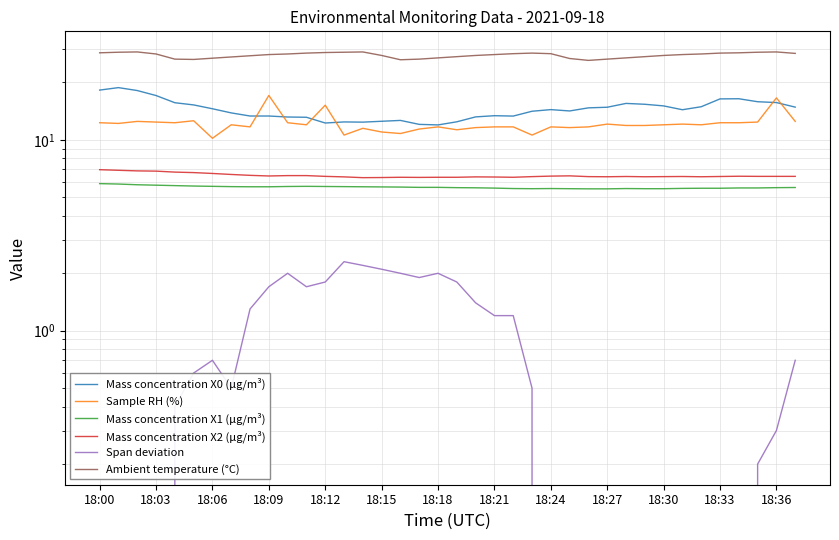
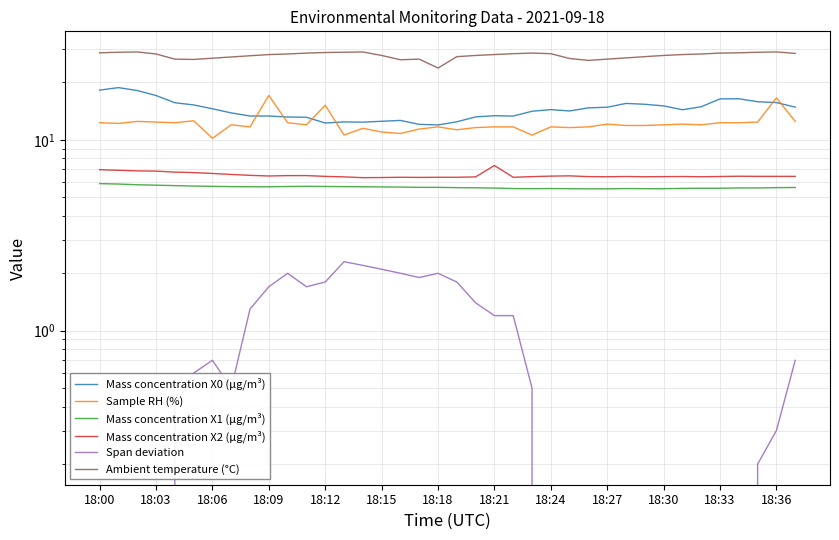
  {
    "Mass concentration X0 (μg/m³)": {
      "18:00": 18,
      "18:03": 17,
      "18:06": 15,
      "18:09": 13,
      "18:12": 12,
      "18:15": 13,
      "18:21": 13,
      "18:24": 14,
      "18:27": 15,
      "18:30": 15,
      "18:33": 16,
      "18:36": 16
    },
    "Sample RH (%)": {
      "18:00": 12,
      "18:03": 12,
      "18:06": 10,
      "18:09": 17,
      "18:12": 15,
      "18:15": 11,
      "18:21": 12,
      "18:24": 12,
      "18:27": 12,
      "18:30": 12,
      "18:33": 12,
      "18:36": 17
    },
    "Mass concentration X1 (μg/m³)": {
      "18:00": 5.9,
      "18:03": 5.8,
      "18:06": 5.7,
      "18:09": 5.7,
      "18:12": 5.7,
      "18:15": 5.7,
      "18:18": 5.6,
      "18:21": 5.6,
      "18:24": 5.6,
      "18:27": 5.5,
      "18:30": 5.6,
      "18:33": 5.6,
      "18:36": 5.6
    },
    "Mass concentration X2 (μg/m³)": {
      "18:00": 7.0,
      "18:03": 6.9,
      "18:06": 6.7,
      "18:09": 6.5,
      "18:12": 6.4,
      "18:15": 6.4,
      "18:18": 6.4,
-     "18:21": 6.4,
+     "18:21": 7.3,
      "18:24": 6.5,
      "18:27": 6.4,
      "18:30": 6.4,
      "18:33": 6.4,
      "18:36": 6.4
    },
    "Span deviation": {
      "18:06": 0.7,
      "18:09": 1.7,
      "18:12": 1.8,
      "18:15": 2.1,
      "18:18": 2.0,
      "18:21": 1.2,
      "18:36": 0.3
    },
    "Ambient temperature (°C)": {
      "18:00": 29,
      "18:03": 28,
      "18:06": 27,
      "18:09": 28,
      "18:12": 29,
      "18:15": 28,
-     "18:18": 27,
+     "18:18": 24,
      "18:21": 28,
      "18:24": 28,
      "18:27": 27,
      "18:30": 28,
      "18:33": 29,
      "18:36": 29
    }
  }
